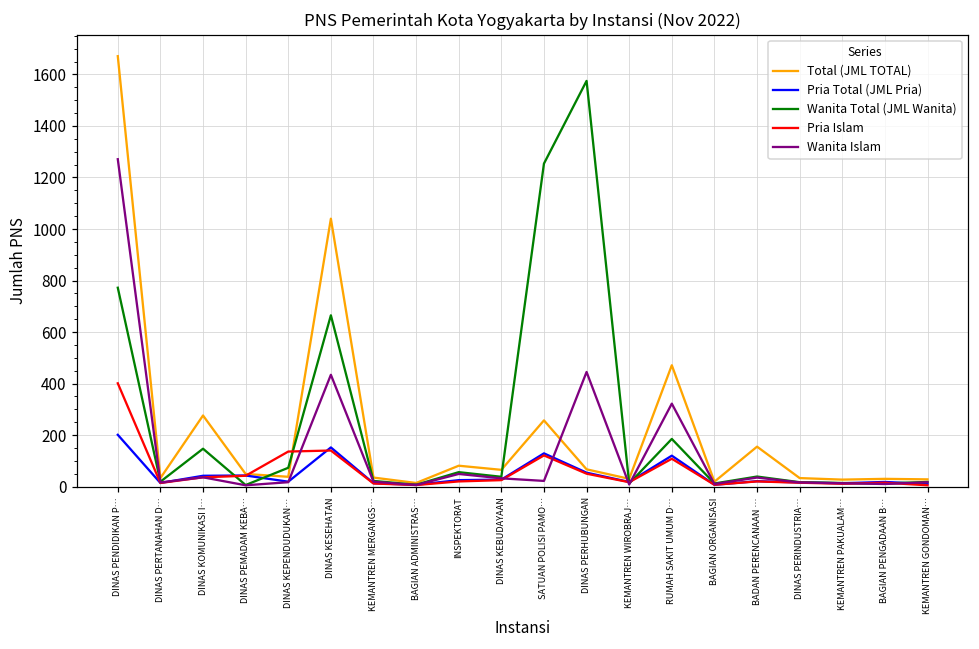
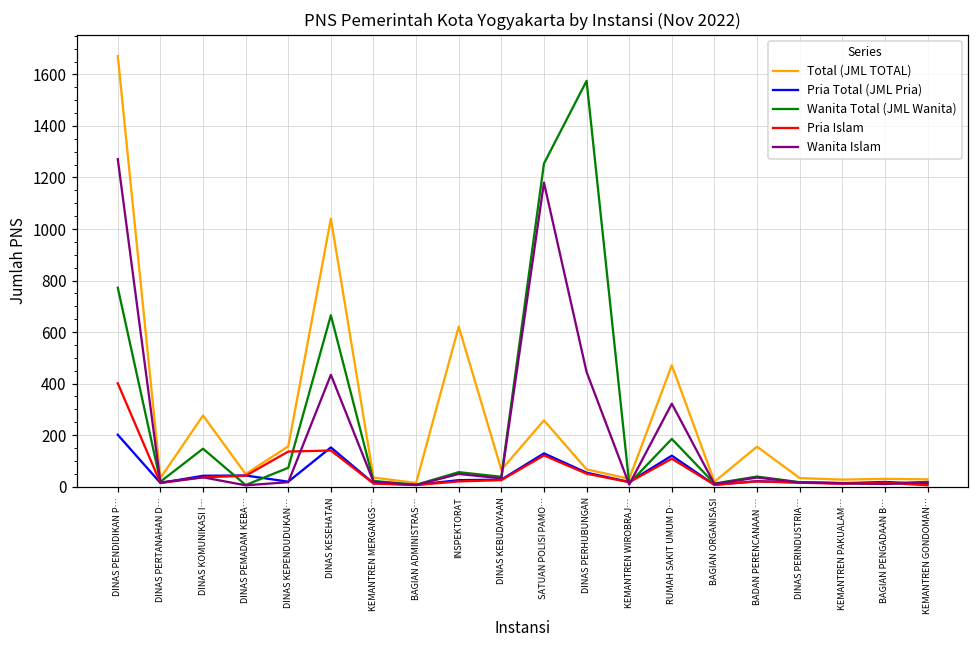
  {
    "Total (JML TOTAL)": {
      "DINAS PENDIDIKAN P…": 1670,
      "DINAS PERTANAHAN D…": 30,
      "DINAS KOMUNIKASI I…": 280,
-     "DINAS KEPENDUDUKAN…": 40,
+     "DINAS KEPENDUDUKAN…": 160,
      "DINAS KESEHATAN": 1040,
      "KEMANTREN MERGANGS…": 40,
-     "INSPEKTORAT": 80,
+     "INSPEKTORAT": 620,
      "DINAS KEBUDAYAAN": 70,
      "SATUAN POLISI PAMO…": 260,
      "DINAS PERHUBUNGAN": 70,
      "KEMANTREN WIROBRAJ…": 30,
      "RUMAH SAKIT UMUM D…": 470,
      "BADAN PERENCANAAN …": 160,
      "DINAS PERINDUSTRIA…": 30,
      "KEMANTREN PAKUALAM…": 30,
      "BAGIAN PENGADAAN B…": 30
    },
    "Pria Total (JML Pria)": {
      "DINAS PENDIDIKAN P…": 200,
      "DINAS KESEHATAN": 150,
      "RUMAH SAKIT UMUM D…": 120
    },
    "Wanita Total (JML Wanita)": {
      "DINAS PENDIDIKAN P…": 770,
      "DINAS KOMUNIKASI I…": 150,
      "DINAS KEPENDUDUKAN…": 70,
      "DINAS KESEHATAN": 670,
      "SATUAN POLISI PAMO…": 1250,
      "DINAS PERHUBUNGAN": 1580,
      "RUMAH SAKIT UMUM D…": 190
    },
    "Pria Islam": {
      "DINAS PENDIDIKAN P…": 400,
      "DINAS KEPENDUDUKAN…": 140,
      "DINAS KESEHATAN": 140,
      "RUMAH SAKIT UMUM D…": 110
    },
    "Wanita Islam": {
      "DINAS PENDIDIKAN P…": 1270,
      "DINAS KESEHATAN": 430,
-     "SATUAN POLISI PAMO…": 20,
+     "SATUAN POLISI PAMO…": 1180,
      "DINAS PERHUBUNGAN": 450,
      "RUMAH SAKIT UMUM D…": 320
    }
  }
